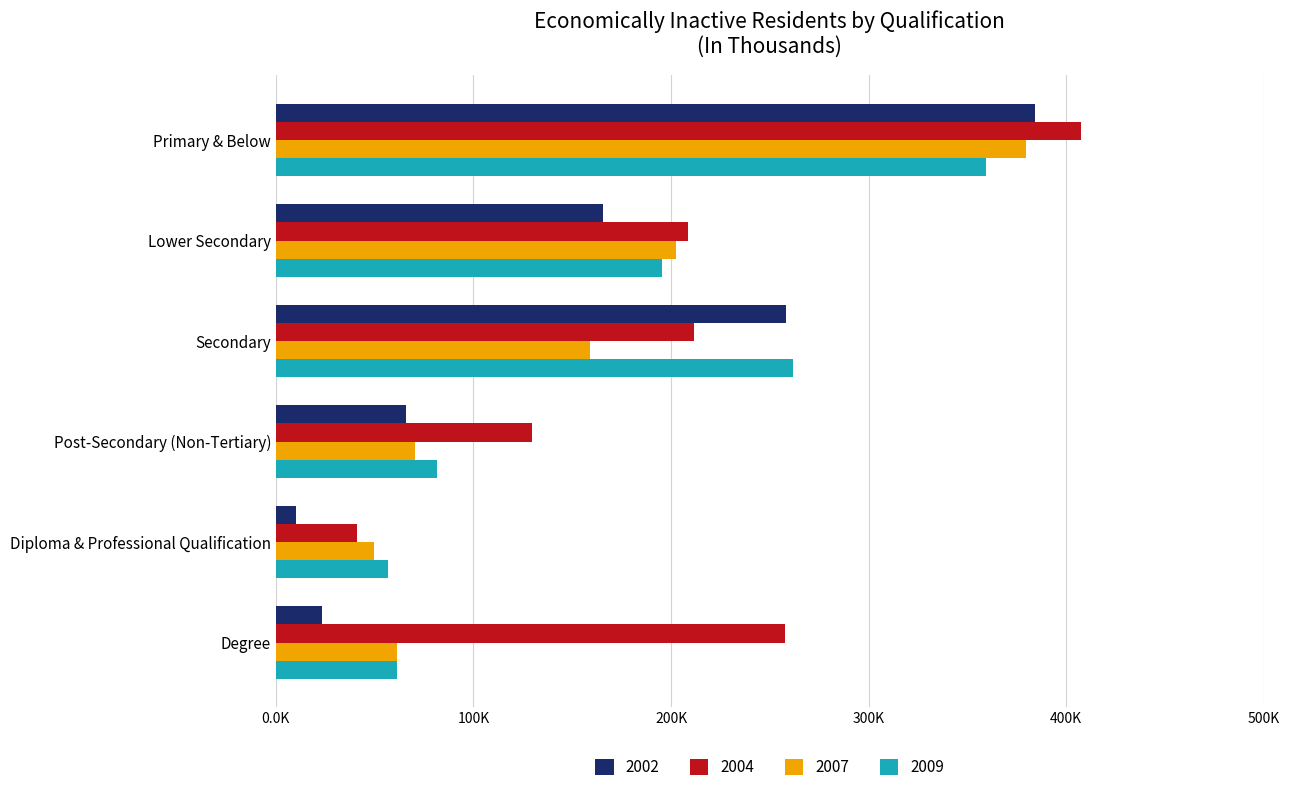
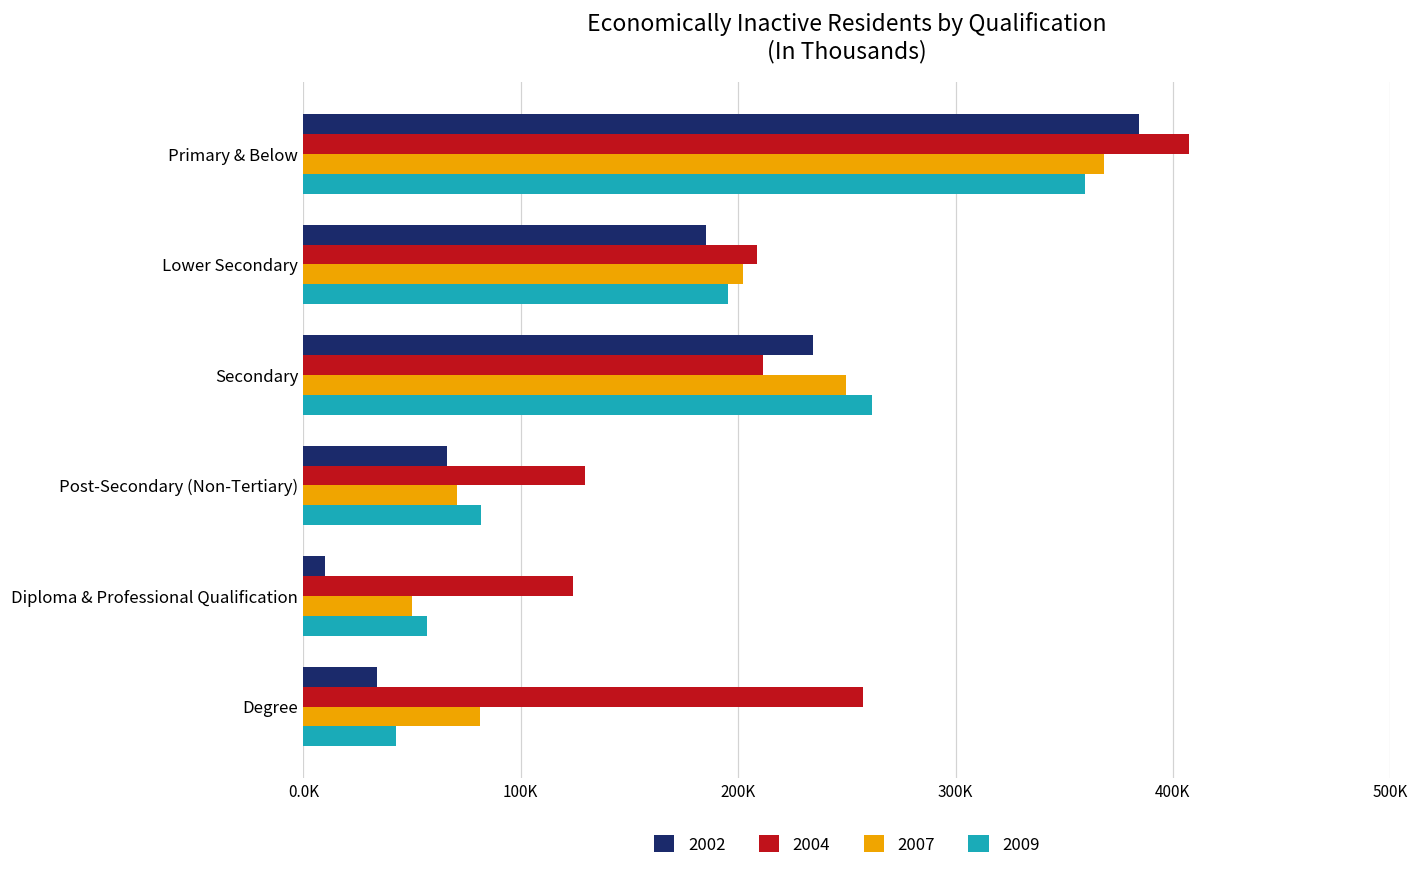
  {
    "2002": {
      "Primary & Below": 384000,
-     "Lower Secondary": 165000,
-     "Secondary": 258000,
+     "Lower Secondary": 185000,
+     "Secondary": 234000,
      "Post-Secondary (Non-Tertiary)": 66000,
      "Diploma & Professional Qualification": 10000,
-     "Degree": 24000
+     "Degree": 34000
    },
    "2004": {
      "Primary & Below": 407000,
      "Lower Secondary": 209000,
      "Secondary": 212000,
      "Post-Secondary (Non-Tertiary)": 130000,
-     "Diploma & Professional Qualification": 41000,
+     "Diploma & Professional Qualification": 124000,
      "Degree": 258000
    },
    "2007": {
-     "Primary & Below": 380000,
+     "Primary & Below": 368000,
      "Lower Secondary": 202000,
-     "Secondary": 159000,
+     "Secondary": 249000,
      "Post-Secondary (Non-Tertiary)": 71000,
      "Diploma & Professional Qualification": 50000,
-     "Degree": 62000
+     "Degree": 81000
    },
    "2009": {
      "Primary & Below": 359000,
      "Lower Secondary": 195000,
      "Secondary": 262000,
      "Post-Secondary (Non-Tertiary)": 82000,
      "Diploma & Professional Qualification": 57000,
-     "Degree": 62000
+     "Degree": 43000
    }
  }
